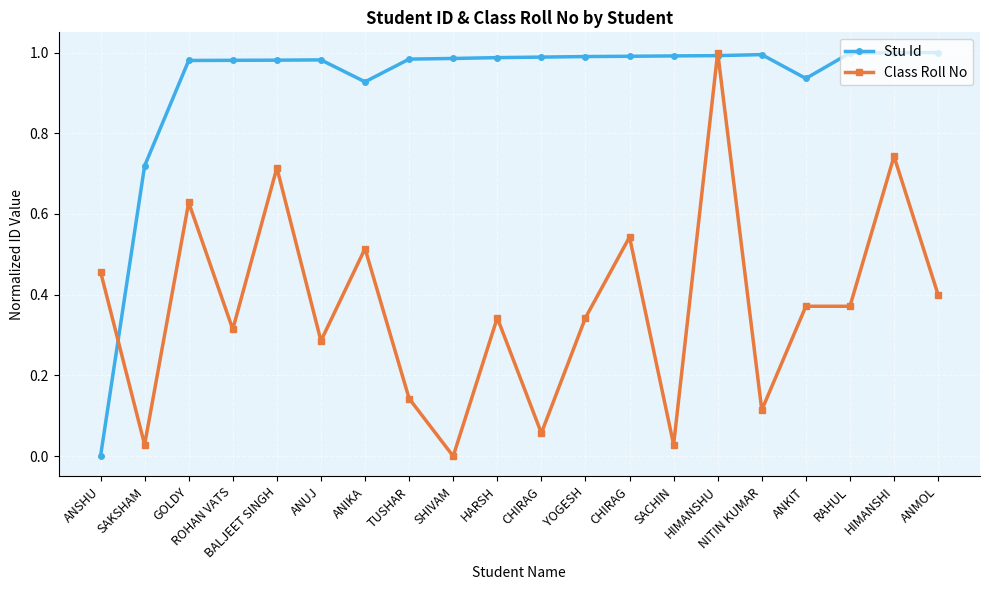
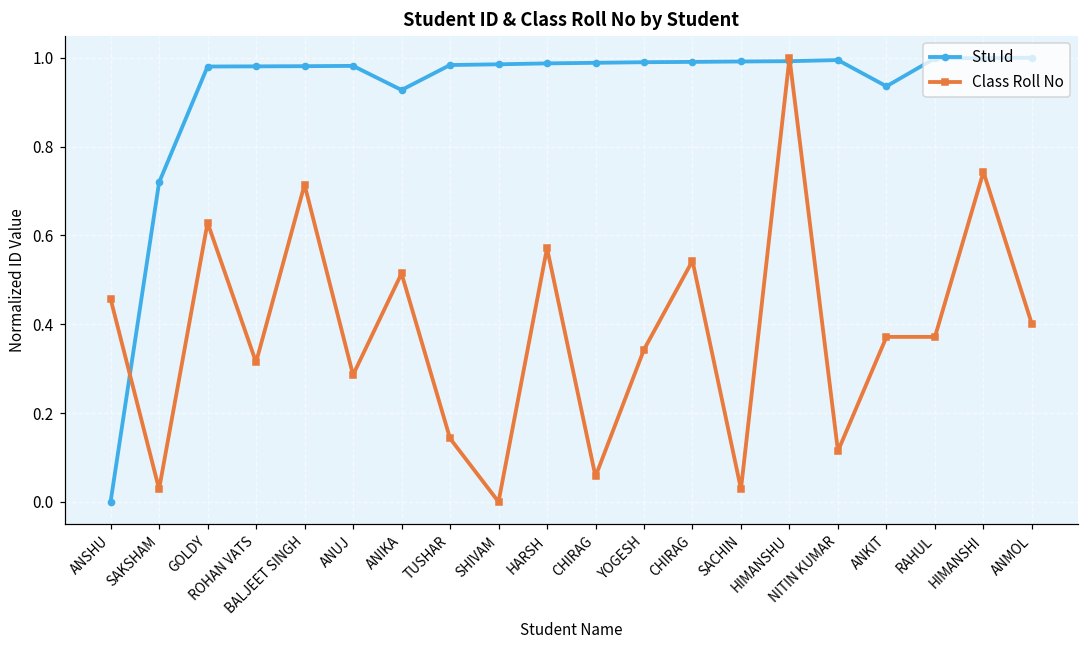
  {
    "Stu Id": {
      "ANSHU": 0.00,
      "SAKSHAM": 0.72,
      "GOLDY": 0.98,
      "ROHAN VATS": 0.98,
      "BALJEET SINGH": 0.98,
      "ANUJ": 0.98,
      "ANIKA": 0.93,
      "TUSHAR": 0.98,
      "SHIVAM": 0.99,
      "HARSH": 0.99,
      "YOGESH": 0.99,
      "SACHIN": 0.99,
      "HIMANSHU": 0.99,
      "NITIN KUMAR": 0.99,
      "ANKIT": 0.94
    },
    "Class Roll No": {
      "ANSHU": 0.46,
      "SAKSHAM": 0.03,
      "GOLDY": 0.63,
      "ROHAN VATS": 0.31,
      "BALJEET SINGH": 0.71,
      "ANUJ": 0.29,
      "ANIKA": 0.51,
      "TUSHAR": 0.14,
      "SHIVAM": 0.00,
-     "HARSH": 0.34,
+     "HARSH": 0.57,
      "YOGESH": 0.34,
      "SACHIN": 0.03,
      "HIMANSHU": 1.00,
      "NITIN KUMAR": 0.11,
      "ANKIT": 0.37,
      "RAHUL": 0.37,
      "HIMANSHI": 0.74,
      "ANMOL": 0.40
    }
  }
